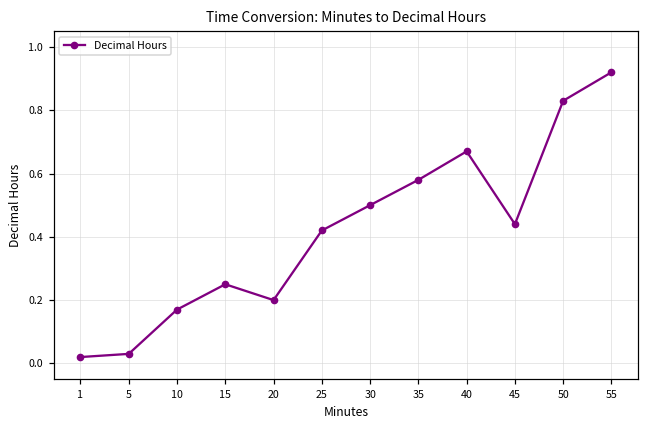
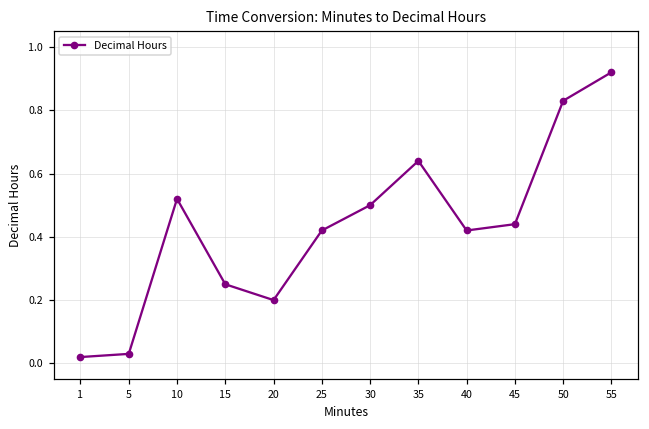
  {
    "1": 0.02,
    "5": 0.03,
-   "10": 0.17,
+   "10": 0.52,
    "15": 0.25,
    "20": 0.20,
    "25": 0.42,
    "30": 0.50,
-   "35": 0.58,
-   "40": 0.67,
+   "35": 0.64,
+   "40": 0.42,
    "45": 0.44,
    "50": 0.83,
    "55": 0.92
  }
